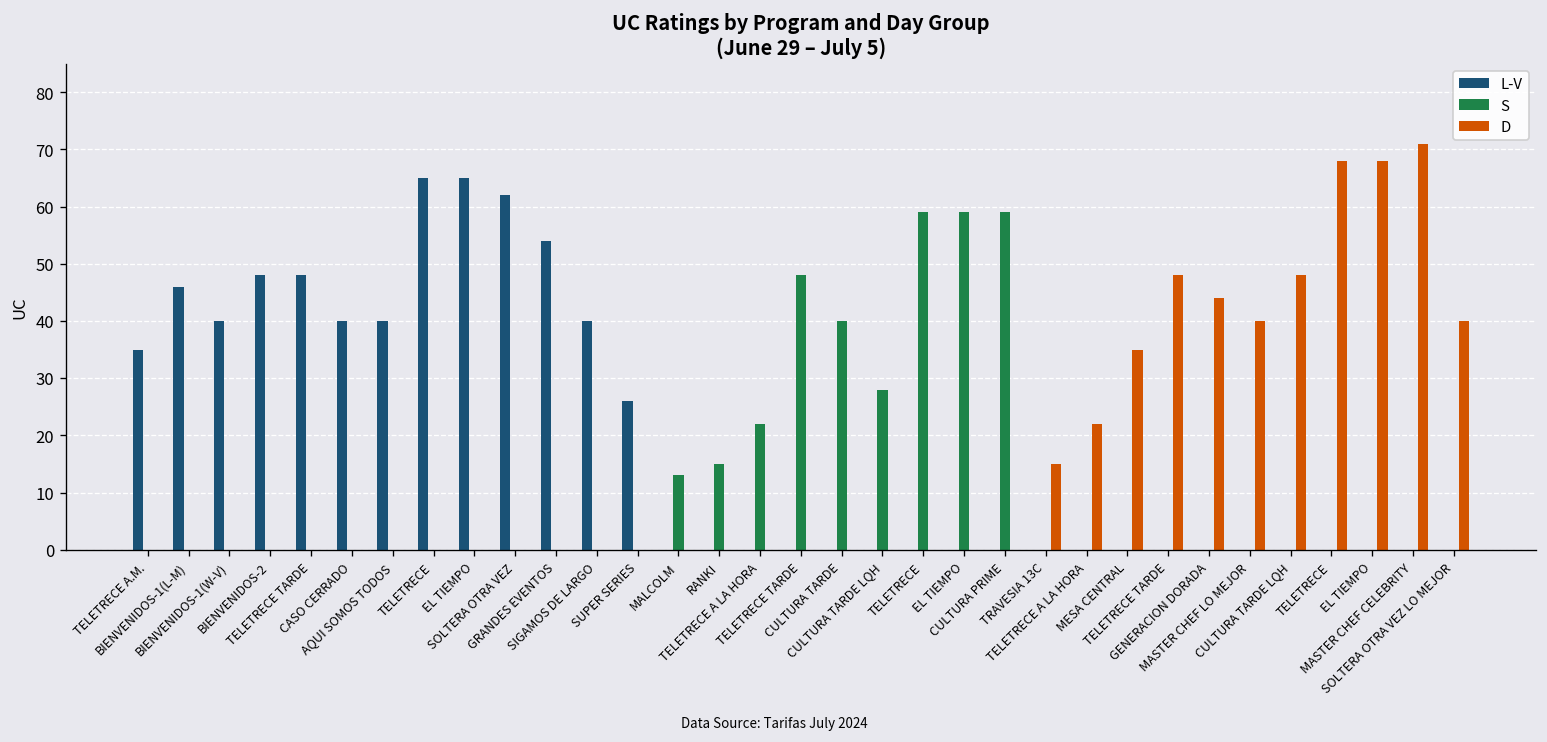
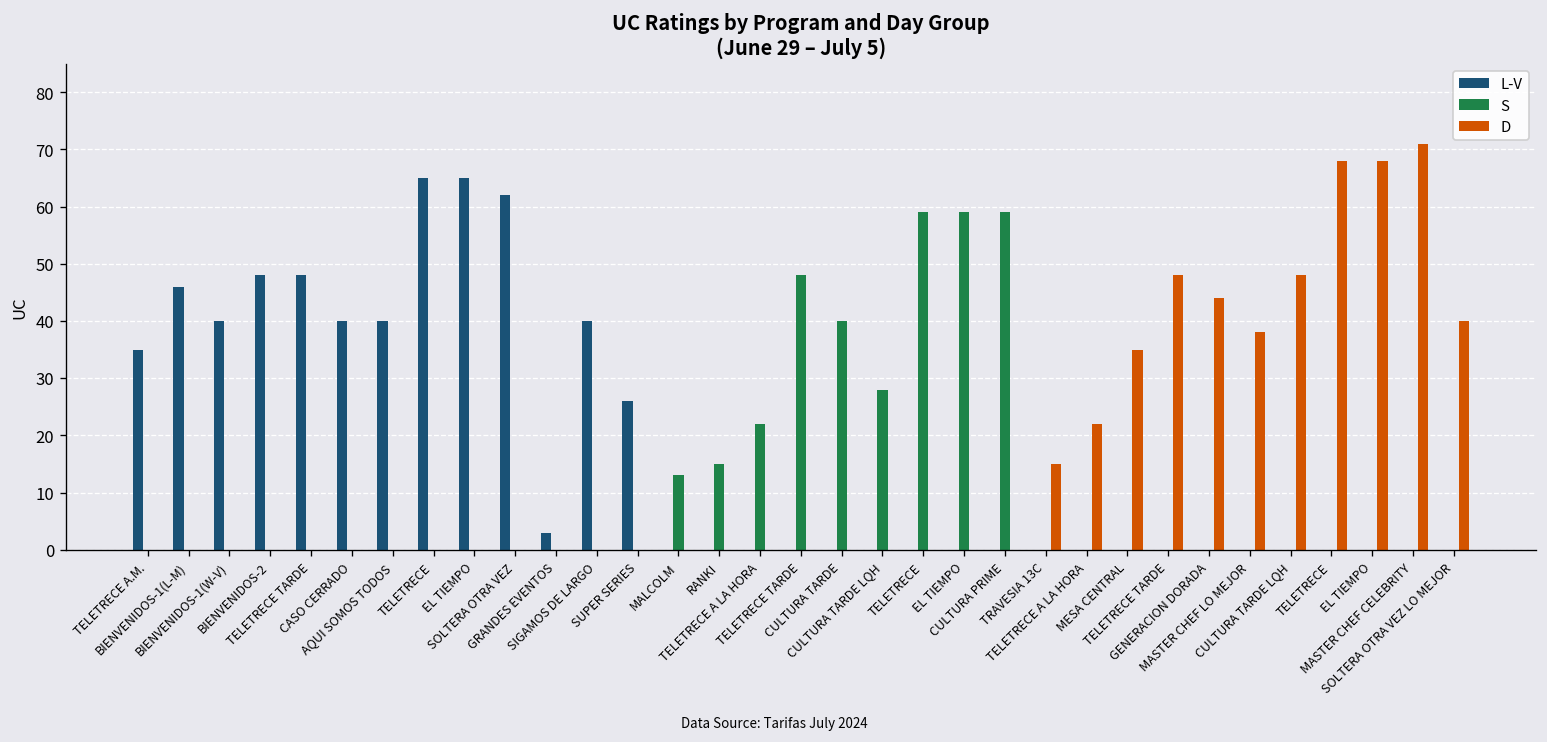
  {
    "L-V": {
      "TELETRECE A.M.": 35,
      "BIENVENIDOS-1(L-M)": 46,
      "BIENVENIDOS-1(W-V)": 40,
      "BIENVENIDOS-2": 48,
      "CASO CERRADO": 40,
      "AQUI SOMOS TODOS": 40,
      "SOLTERA OTRA VEZ": 62,
-     "GRANDES EVENTOS": 54,
+     "GRANDES EVENTOS": 3,
      "SIGAMOS DE LARGO": 40,
      "SUPER SERIES": 26,
      "MALCOLM": 0,
      "RANKI": 0,
      "CULTURA TARDE": 0,
      "CULTURA PRIME": 0,
      "TRAVESIA 13C": 0,
      "MESA CENTRAL": 0,
      "GENERACION DORADA": 0,
      "MASTER CHEF LO MEJOR": 0,
      "MASTER CHEF CELEBRITY": 0,
      "SOLTERA OTRA VEZ LO MEJOR": 0
    },
    "S": {
      "TELETRECE A.M.": 0,
      "BIENVENIDOS-1(L-M)": 0,
      "BIENVENIDOS-1(W-V)": 0,
      "BIENVENIDOS-2": 0,
      "CASO CERRADO": 0,
      "AQUI SOMOS TODOS": 0,
      "SOLTERA OTRA VEZ": 0,
      "GRANDES EVENTOS": 0,
      "SIGAMOS DE LARGO": 0,
      "SUPER SERIES": 0,
      "MALCOLM": 13,
      "RANKI": 15,
      "CULTURA TARDE": 40,
      "CULTURA PRIME": 59,
      "TRAVESIA 13C": 0,
      "MESA CENTRAL": 0,
      "GENERACION DORADA": 0,
      "MASTER CHEF LO MEJOR": 0,
      "MASTER CHEF CELEBRITY": 0,
      "SOLTERA OTRA VEZ LO MEJOR": 0
    },
    "D": {
      "TELETRECE A.M.": 0,
      "BIENVENIDOS-1(L-M)": 0,
      "BIENVENIDOS-1(W-V)": 0,
      "BIENVENIDOS-2": 0,
      "CASO CERRADO": 0,
      "AQUI SOMOS TODOS": 0,
      "SOLTERA OTRA VEZ": 0,
      "GRANDES EVENTOS": 0,
      "SIGAMOS DE LARGO": 0,
      "SUPER SERIES": 0,
      "MALCOLM": 0,
      "RANKI": 0,
      "CULTURA TARDE": 0,
      "CULTURA PRIME": 0,
      "TRAVESIA 13C": 15,
      "MESA CENTRAL": 35,
      "GENERACION DORADA": 44,
-     "MASTER CHEF LO MEJOR": 40,
+     "MASTER CHEF LO MEJOR": 38,
      "MASTER CHEF CELEBRITY": 71,
      "SOLTERA OTRA VEZ LO MEJOR": 40
    }
  }
